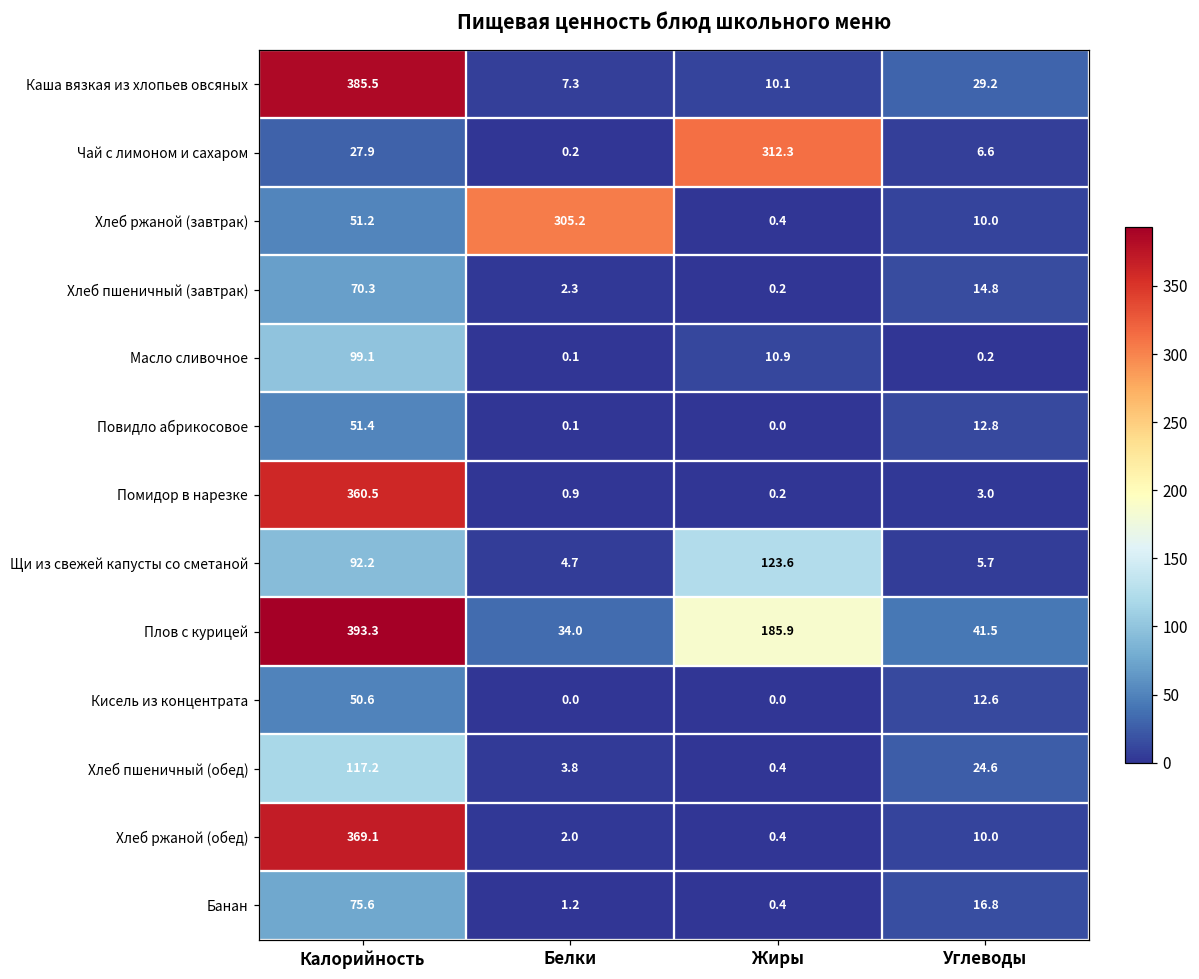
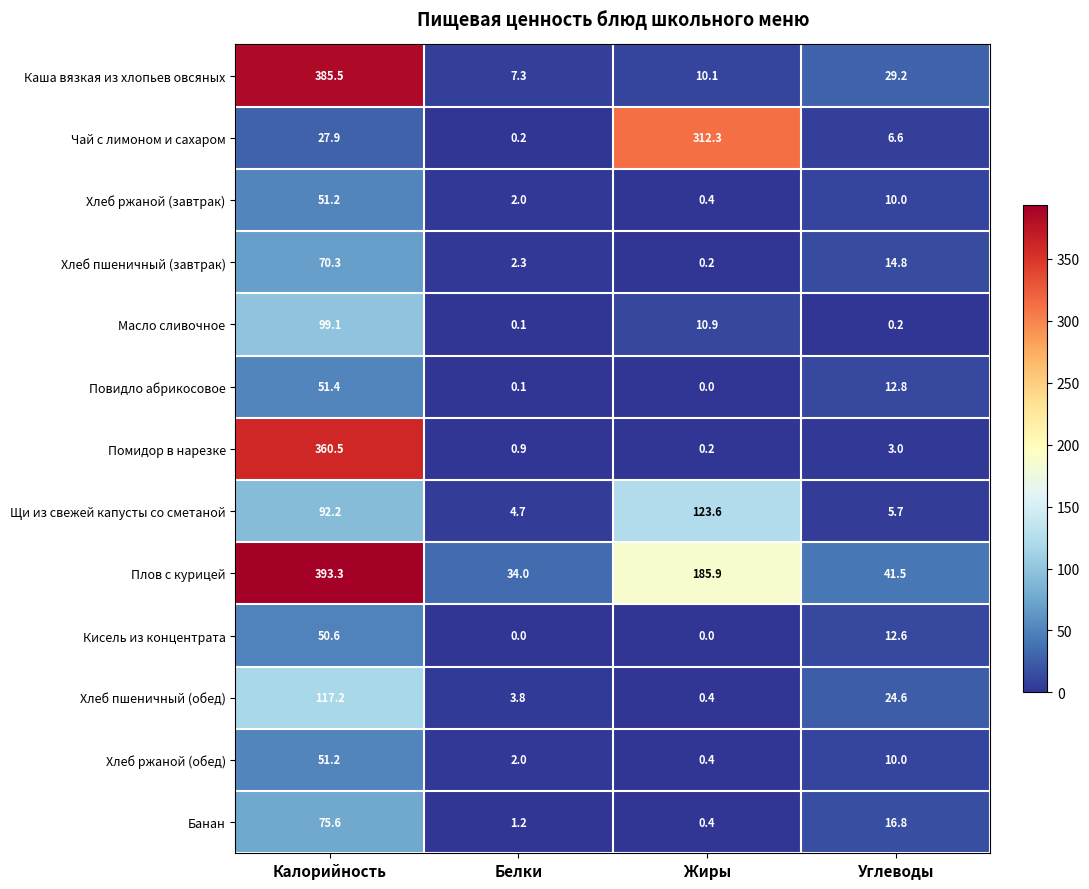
  {
    "Каша вязкая из хлопьев овсяных": {
      "Калорийность": 385.5,
      "Белки": 7.3,
      "Жиры": 10.1,
      "Углеводы": 29.2
    },
    "Чай с лимоном и сахаром": {
      "Калорийность": 27.9,
      "Белки": 0.2,
      "Жиры": 312.3,
      "Углеводы": 6.6
    },
    "Хлеб ржаной (завтрак)": {
      "Калорийность": 51.2,
-     "Белки": 305.2,
+     "Белки": 2.0,
      "Жиры": 0.4,
      "Углеводы": 10.0
    },
    "Хлеб пшеничный (завтрак)": {
      "Калорийность": 70.3,
      "Белки": 2.3,
      "Жиры": 0.2,
      "Углеводы": 14.8
    },
    "Масло сливочное": {
      "Калорийность": 99.1,
      "Белки": 0.1,
      "Жиры": 10.9,
      "Углеводы": 0.2
    },
    "Повидло абрикосовое": {
      "Калорийность": 51.4,
      "Белки": 0.1,
      "Жиры": 0.0,
      "Углеводы": 12.8
    },
    "Помидор в нарезке": {
      "Калорийность": 360.5,
      "Белки": 0.9,
      "Жиры": 0.2,
      "Углеводы": 3.0
    },
    "Щи из свежей капусты со сметаной": {
      "Калорийность": 92.2,
      "Белки": 4.7,
      "Жиры": 123.6,
      "Углеводы": 5.7
    },
    "Плов с курицей": {
      "Калорийность": 393.3,
      "Белки": 34.0,
      "Жиры": 185.9,
      "Углеводы": 41.5
    },
    "Кисель из концентрата": {
      "Калорийность": 50.6,
      "Белки": 0.0,
      "Жиры": 0.0,
      "Углеводы": 12.6
    },
    "Хлеб пшеничный (обед)": {
      "Калорийность": 117.2,
      "Белки": 3.8,
      "Жиры": 0.4,
      "Углеводы": 24.6
    },
    "Хлеб ржаной (обед)": {
-     "Калорийность": 369.1,
+     "Калорийность": 51.2,
      "Белки": 2.0,
      "Жиры": 0.4,
      "Углеводы": 10.0
    },
    "Банан": {
      "Калорийность": 75.6,
      "Белки": 1.2,
      "Жиры": 0.4,
      "Углеводы": 16.8
    }
  }
